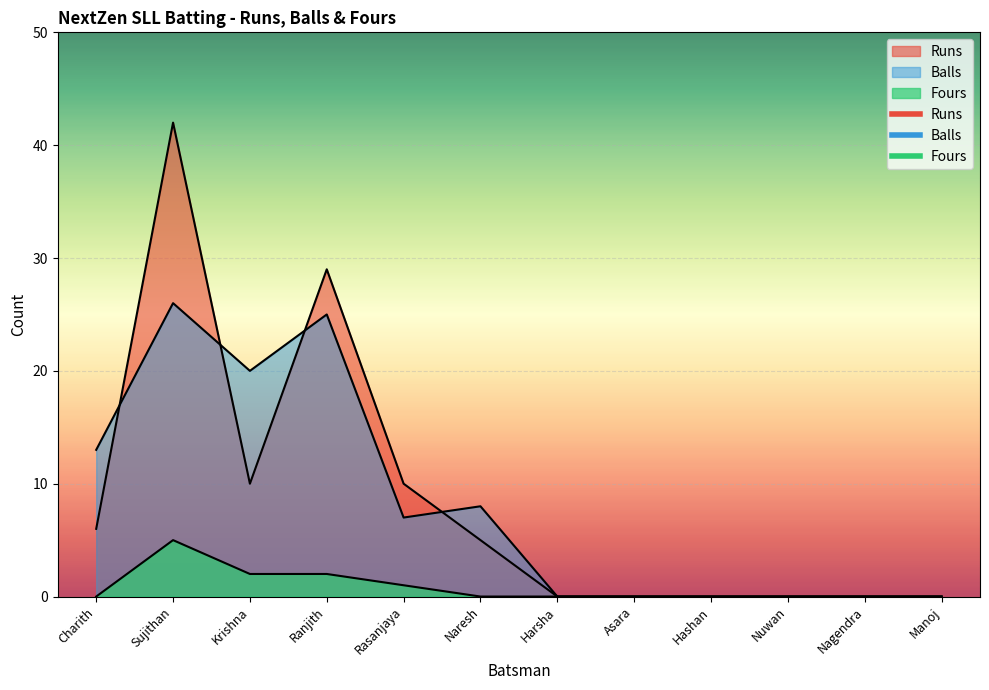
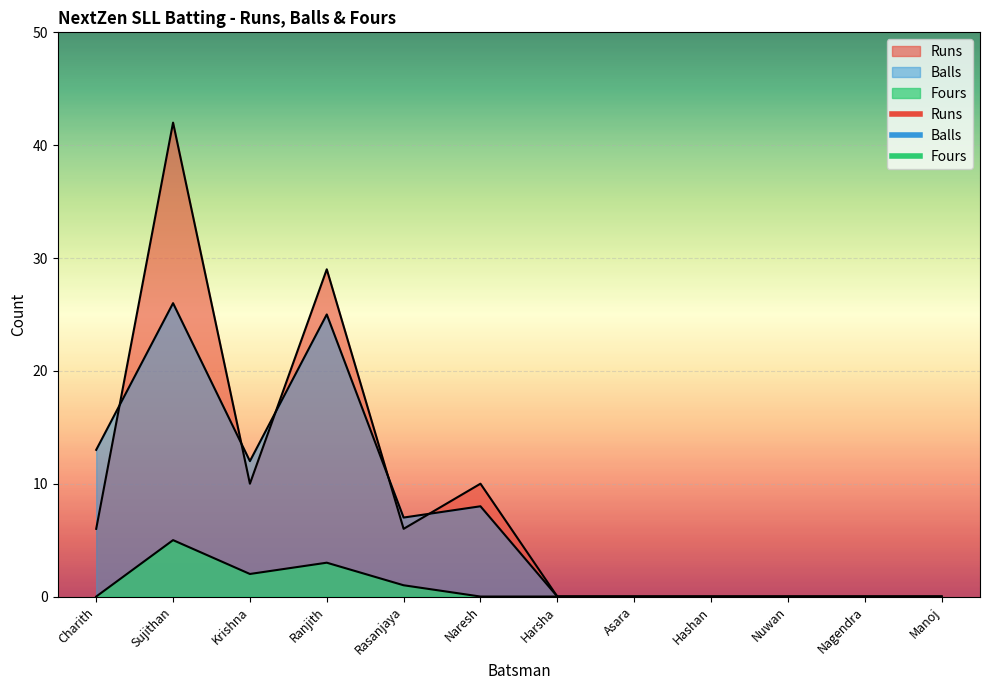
  {
    "Runs": {
      "Charith": 6,
      "Sujithan": 42,
      "Krishna": 10,
      "Ranjith": 29,
-     "Rasanjaya": 10,
-     "Naresh": 5
+     "Rasanjaya": 6,
+     "Naresh": 10
    },
    "Balls": {
      "Charith": 13,
      "Sujithan": 26,
-     "Krishna": 20,
+     "Krishna": 12,
      "Ranjith": 25,
      "Rasanjaya": 7,
      "Naresh": 8
    },
    "Fours": {
      "Charith": 0,
      "Sujithan": 5,
      "Krishna": 2,
-     "Ranjith": 2,
+     "Ranjith": 3,
      "Rasanjaya": 1,
      "Naresh": 0
    }
  }
